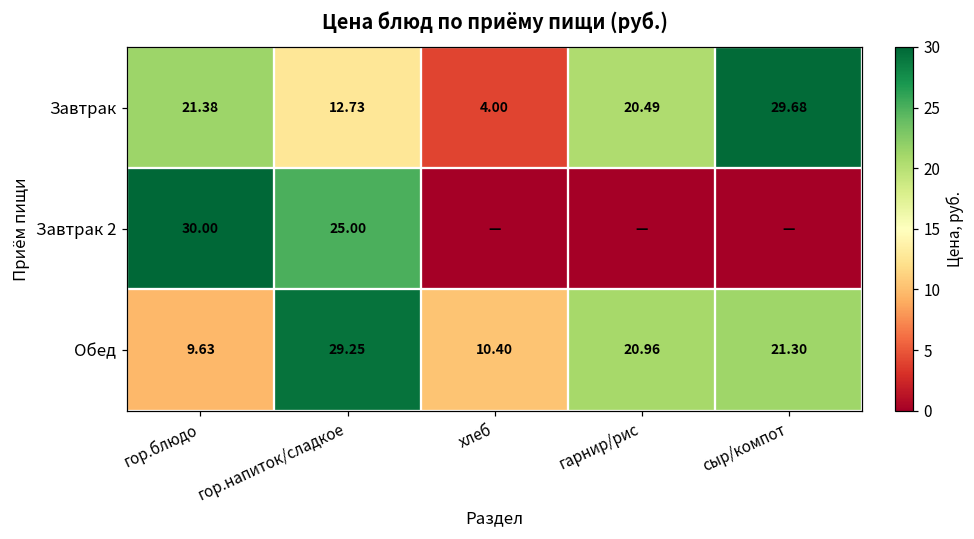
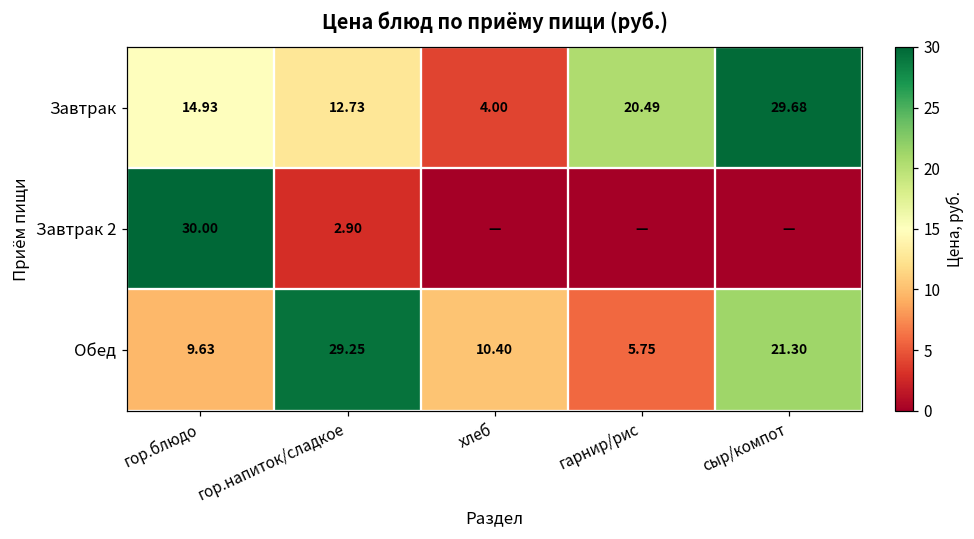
  {
    "Завтрак": {
-     "гор.блюдо": 21.38,
+     "гор.блюдо": 14.93,
      "гор.напиток/сладкое": 12.73,
      "хлеб": 4.00,
      "гарнир/рис": 20.49,
      "сыр/компот": 29.68
    },
    "Завтрак 2": {
      "гор.блюдо": 30.00,
-     "гор.напиток/сладкое": 25.00
+     "гор.напиток/сладкое": 2.90
    },
    "Обед": {
      "гор.блюдо": 9.63,
      "гор.напиток/сладкое": 29.25,
      "хлеб": 10.40,
-     "гарнир/рис": 20.96,
+     "гарнир/рис": 5.75,
      "сыр/компот": 21.30
    }
  }
